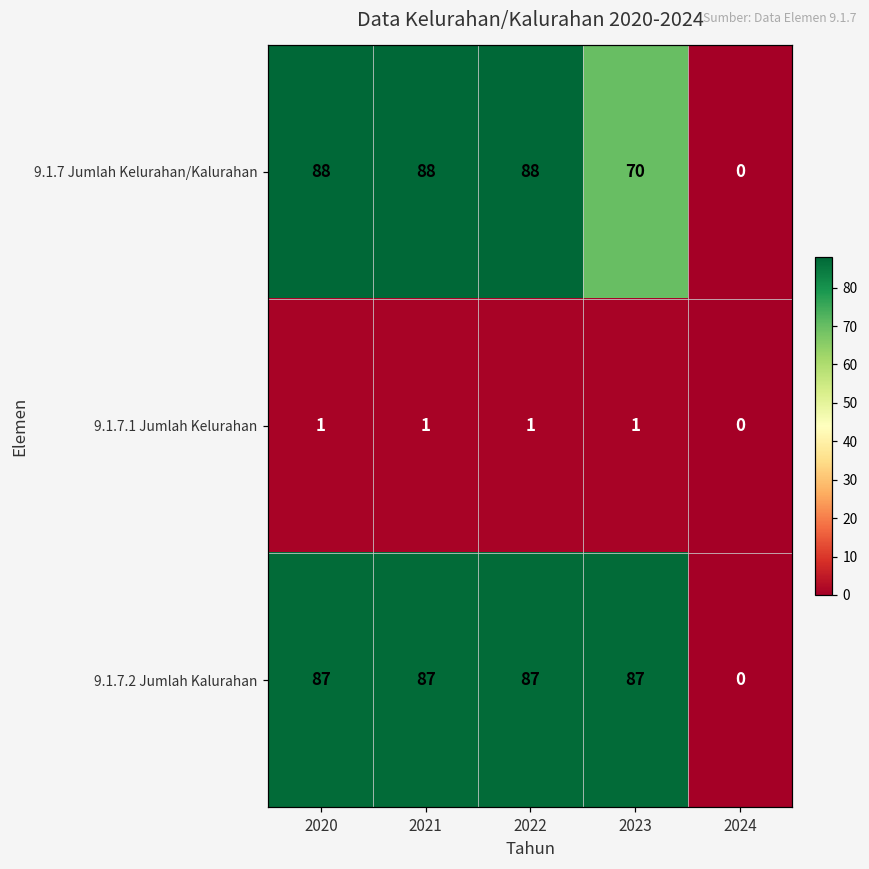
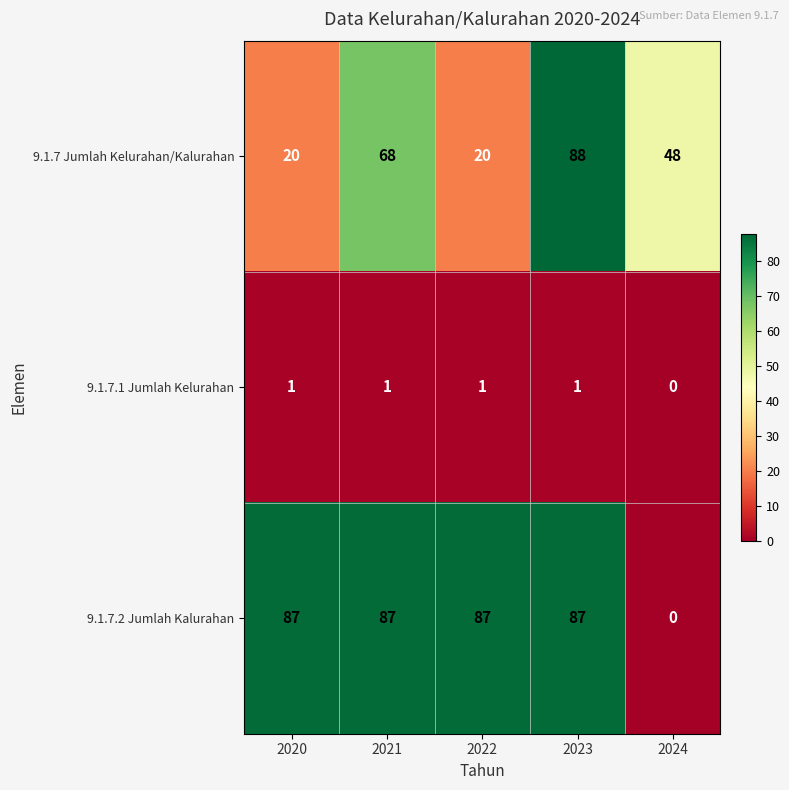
  {
    "9.1.7 Jumlah Kelurahan/Kalurahan": {
-     "2020": 88,
-     "2021": 88,
-     "2022": 88,
-     "2023": 70,
-     "2024": 0
+     "2020": 20,
+     "2021": 68,
+     "2022": 20,
+     "2023": 88,
+     "2024": 48
    },
    "9.1.7.1 Jumlah Kelurahan": {
      "2020": 1,
      "2021": 1,
      "2022": 1,
      "2023": 1,
      "2024": 0
    },
    "9.1.7.2 Jumlah Kalurahan": {
      "2020": 87,
      "2021": 87,
      "2022": 87,
      "2023": 87,
      "2024": 0
    }
  }
